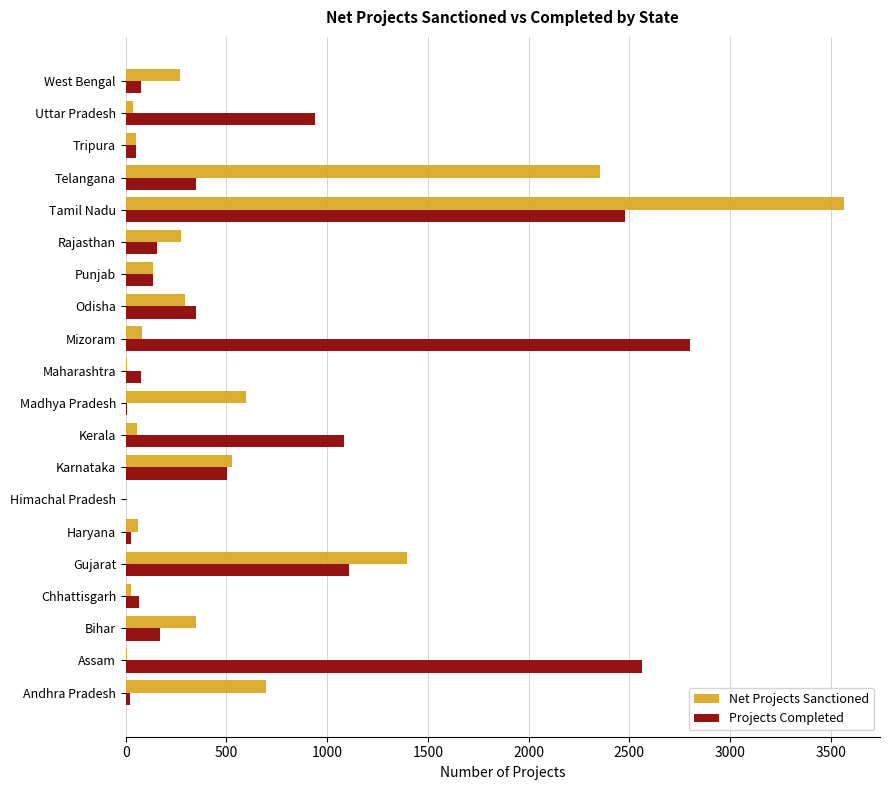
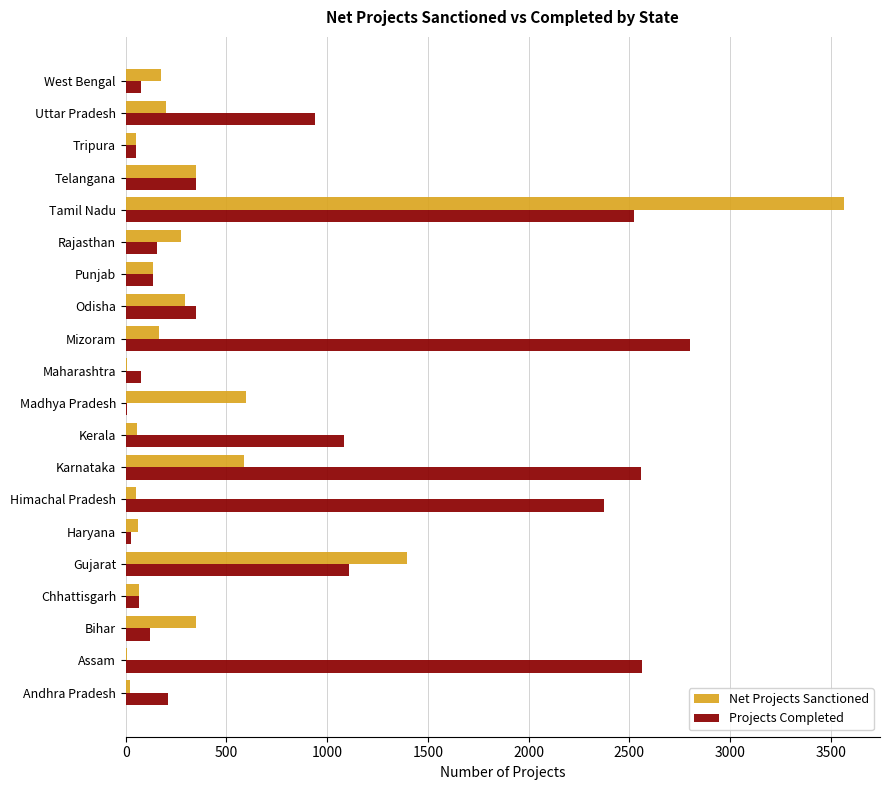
  {
    "Net Projects Sanctioned": {
-     "West Bengal": 270,
-     "Uttar Pradesh": 40,
+     "West Bengal": 170,
+     "Uttar Pradesh": 200,
      "Tripura": 50,
-     "Telangana": 2360,
+     "Telangana": 350,
      "Tamil Nadu": 3570,
      "Rajasthan": 270,
      "Punjab": 140,
      "Odisha": 300,
-     "Mizoram": 80,
+     "Mizoram": 170,
      "Madhya Pradesh": 600,
      "Kerala": 60,
-     "Karnataka": 530,
-     "Himachal Pradesh": 0,
+     "Karnataka": 590,
+     "Himachal Pradesh": 50,
      "Haryana": 60,
      "Gujarat": 1400,
-     "Chhattisgarh": 30,
+     "Chhattisgarh": 70,
      "Bihar": 350,
-     "Andhra Pradesh": 700
+     "Andhra Pradesh": 20
    },
    "Projects Completed": {
      "West Bengal": 80,
      "Uttar Pradesh": 940,
      "Tripura": 50,
      "Telangana": 350,
-     "Tamil Nadu": 2480,
+     "Tamil Nadu": 2520,
      "Rajasthan": 160,
      "Punjab": 140,
      "Odisha": 350,
      "Mizoram": 2800,
      "Maharashtra": 70,
      "Kerala": 1080,
-     "Karnataka": 510,
-     "Himachal Pradesh": 0,
+     "Karnataka": 2560,
+     "Himachal Pradesh": 2380,
      "Haryana": 30,
      "Gujarat": 1110,
      "Chhattisgarh": 70,
-     "Bihar": 170,
+     "Bihar": 120,
      "Assam": 2570,
-     "Andhra Pradesh": 20
+     "Andhra Pradesh": 210
    }
  }
